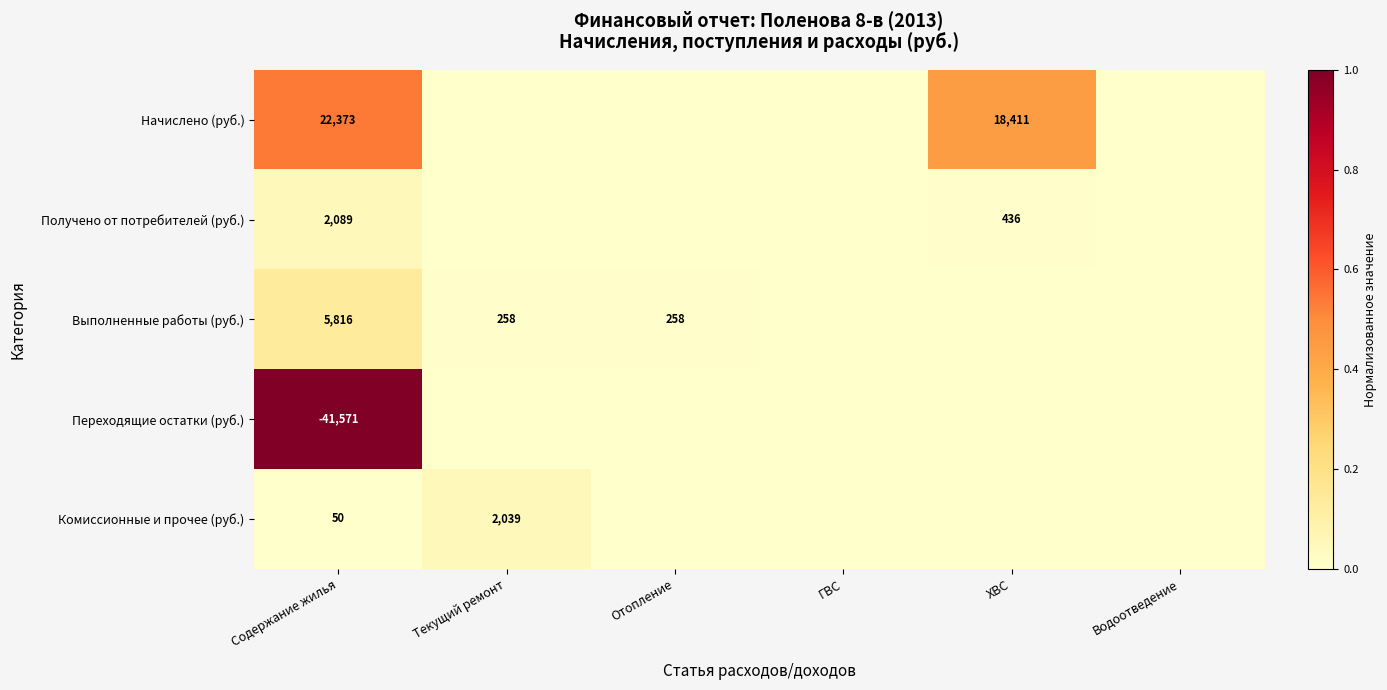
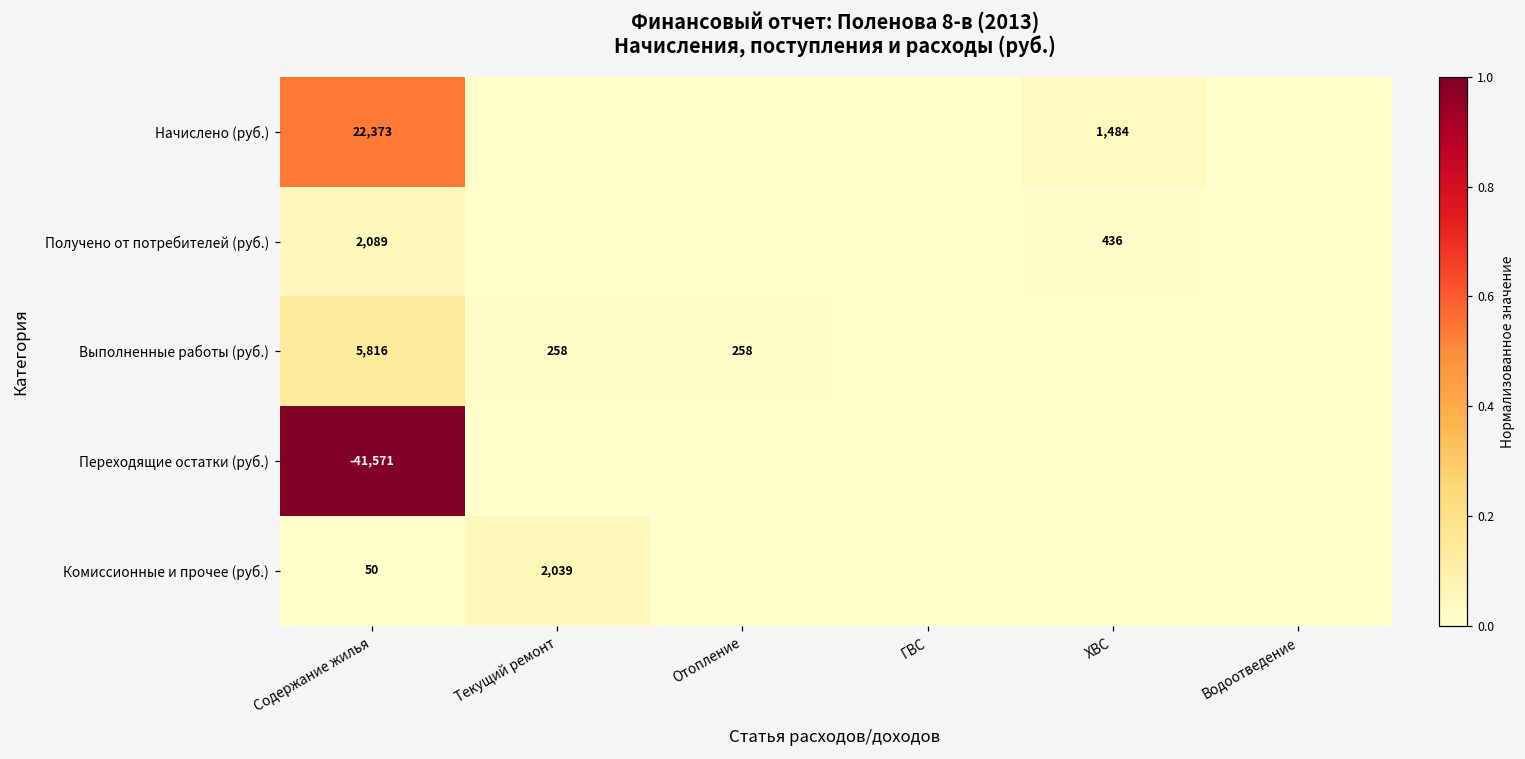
  {
    "Начислено (руб.)": {
      "Содержание жилья": "22,373",
-     "ХВС": "18,411"
+     "ХВС": "1,484"
    },
    "Получено от потребителей (руб.)": {
      "Содержание жилья": "2,089",
      "ХВС": "436"
    },
    "Выполненные работы (руб.)": {
      "Содержание жилья": "5,816",
      "Текущий ремонт": "258",
      "Отопление": "258"
    },
    "Переходящие остатки (руб.)": {
      "Содержание жилья": "-41,571"
    },
    "Комиссионные и прочее (руб.)": {
      "Содержание жилья": "50",
      "Текущий ремонт": "2,039"
    }
  }
